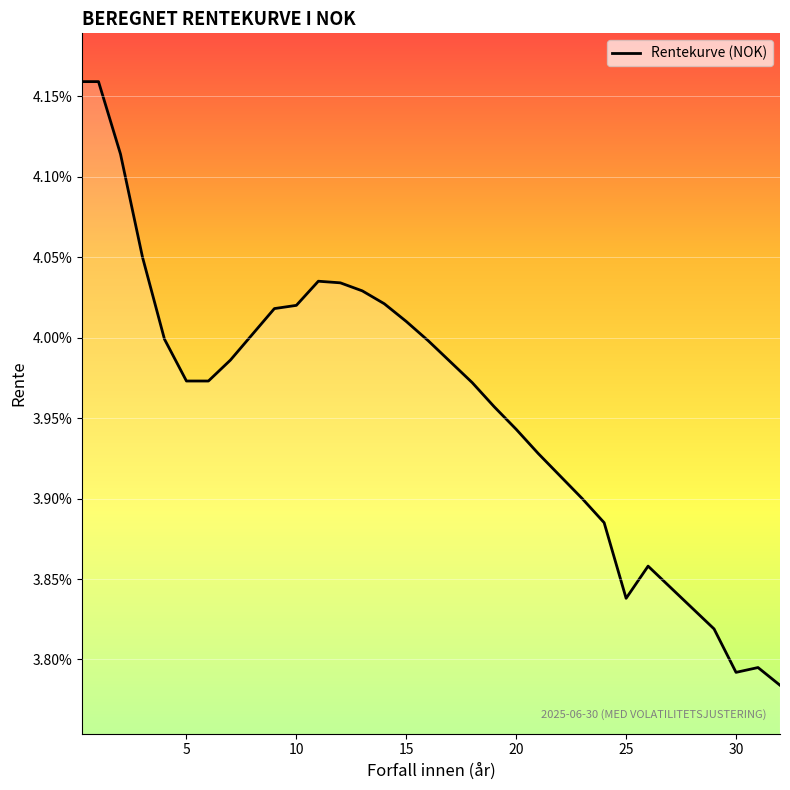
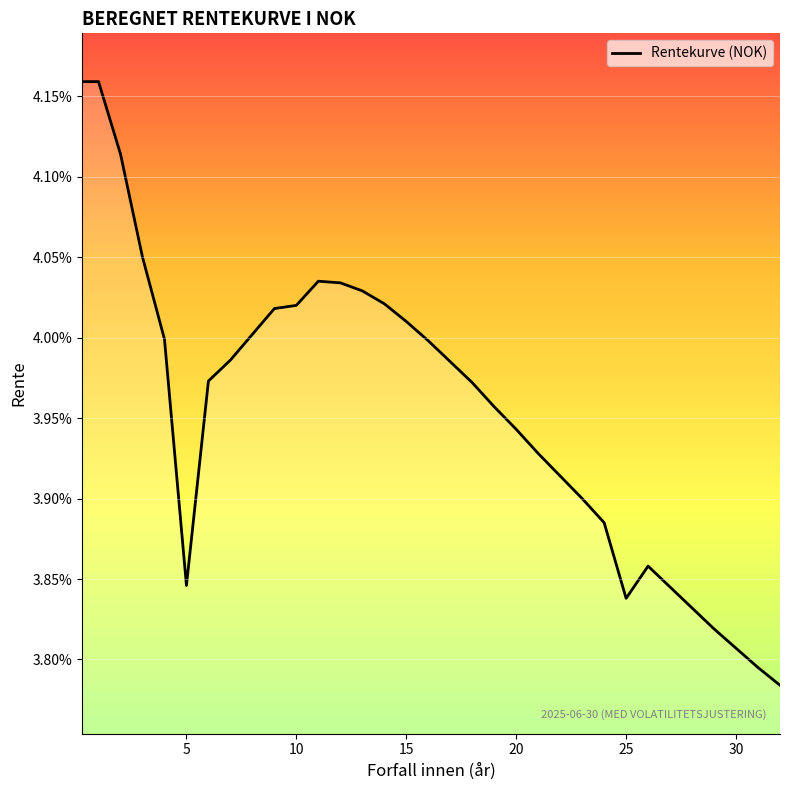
  {
-   "5": "3.973%",
+   "5": "3.846%",
    "10": "4.020%",
    "15": "4.010%",
    "20": "3.943%",
    "25": "3.838%",
-   "30": "3.792%"
+   "30": "3.807%"
  }
